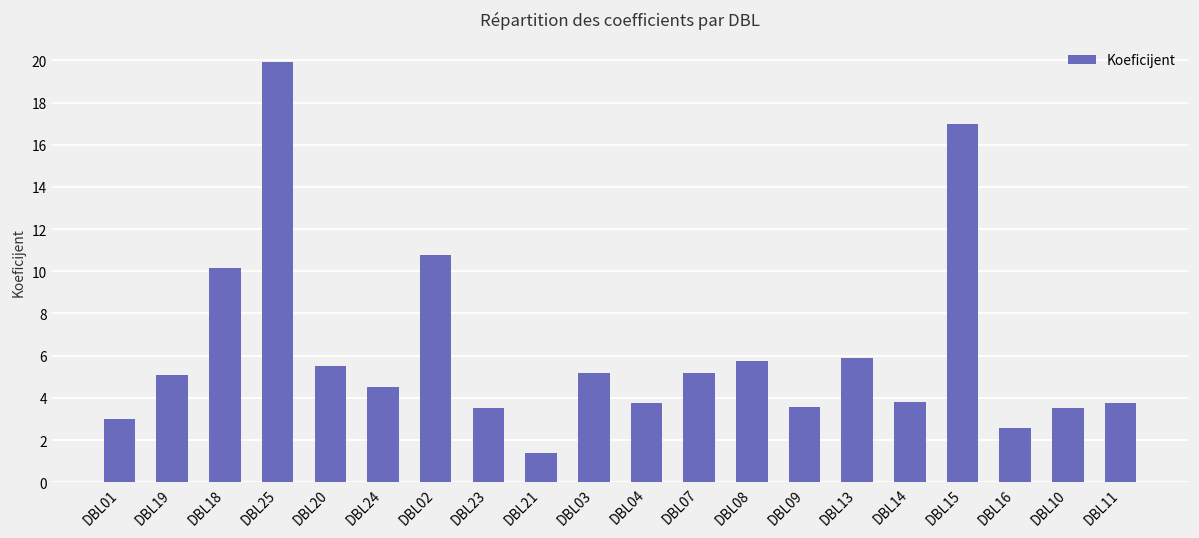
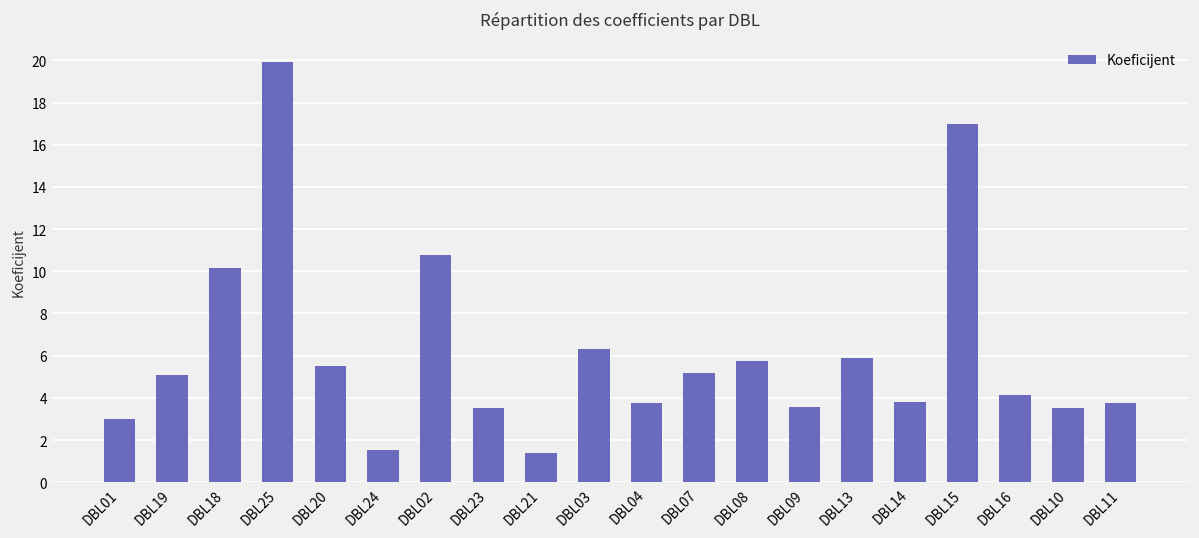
  {
    "DBL01": 3.0,
    "DBL19": 5.1,
    "DBL18": 10.2,
    "DBL25": 19.9,
    "DBL20": 5.5,
-   "DBL24": 4.5,
+   "DBL24": 1.5,
    "DBL02": 10.8,
    "DBL23": 3.5,
    "DBL21": 1.4,
-   "DBL03": 5.2,
+   "DBL03": 6.3,
    "DBL04": 3.8,
    "DBL07": 5.2,
    "DBL08": 5.8,
    "DBL09": 3.6,
    "DBL13": 5.9,
    "DBL14": 3.8,
    "DBL15": 17.0,
-   "DBL16": 2.6,
+   "DBL16": 4.2,
    "DBL10": 3.5,
    "DBL11": 3.8
  }
